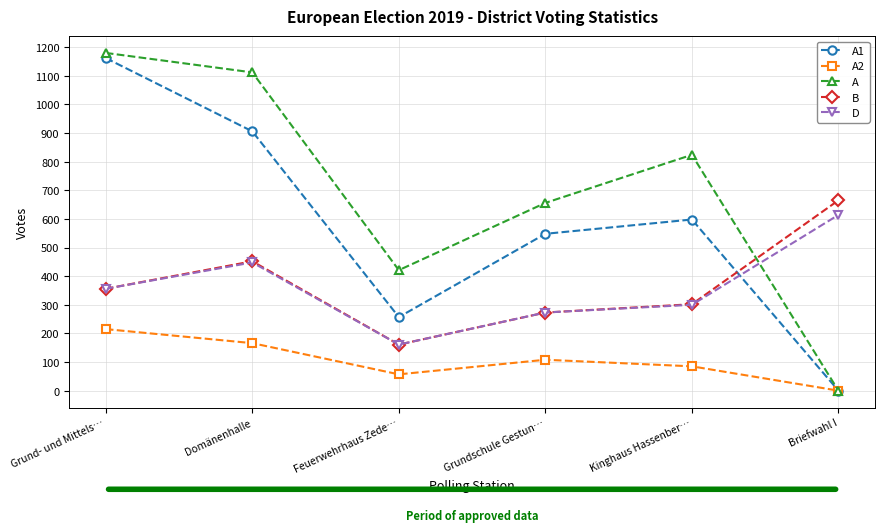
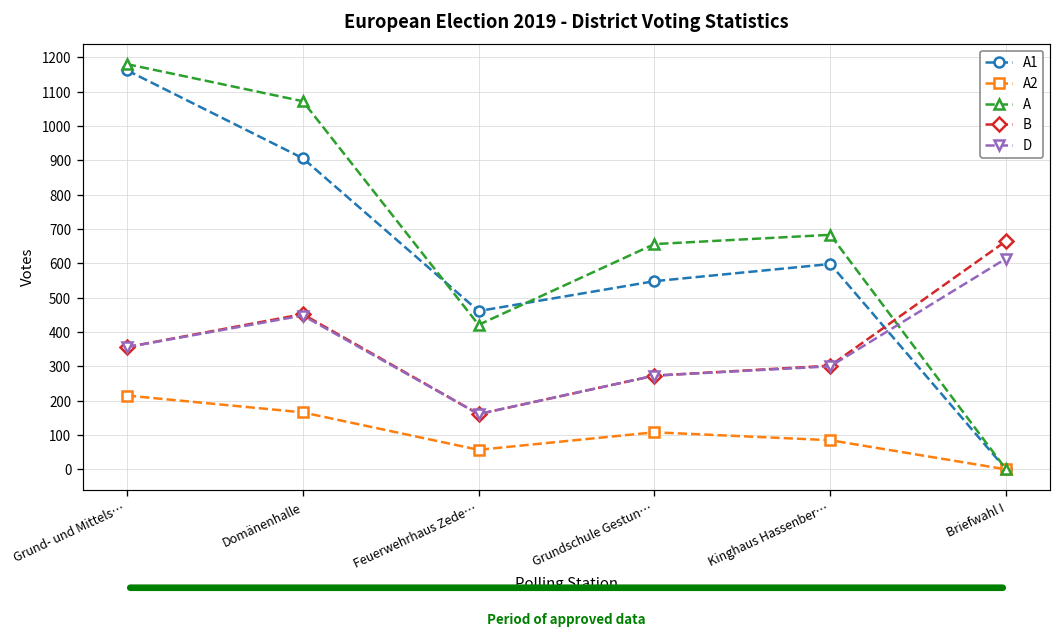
  {
    "A1": {
      "Grund- und Mittels…": 1160,
      "Domänenhalle": 910,
-     "Feuerwehrhaus Zede…": 260,
+     "Feuerwehrhaus Zede…": 460,
      "Grundschule Gestun…": 550,
      "Kinghaus Hassenber…": 600
    },
    "A2": {
      "Grund- und Mittels…": 220,
      "Domänenhalle": 170,
      "Feuerwehrhaus Zede…": 60,
      "Grundschule Gestun…": 110,
      "Kinghaus Hassenber…": 90
    },
    "A": {
      "Grund- und Mittels…": 1180,
-     "Domänenhalle": 1110,
+     "Domänenhalle": 1070,
      "Feuerwehrhaus Zede…": 420,
      "Grundschule Gestun…": 660,
-     "Kinghaus Hassenber…": 820
+     "Kinghaus Hassenber…": 680
    },
    "B": {
      "Briefwahl I": 670
    },
    "D": {
      "Briefwahl I": 610
    }
  }
